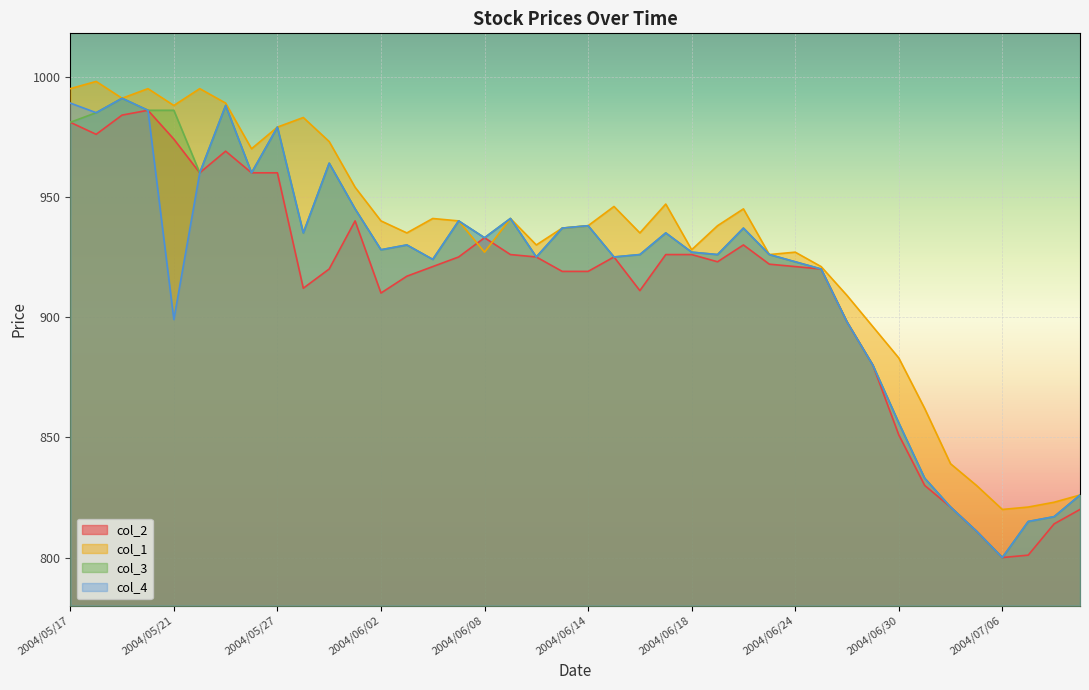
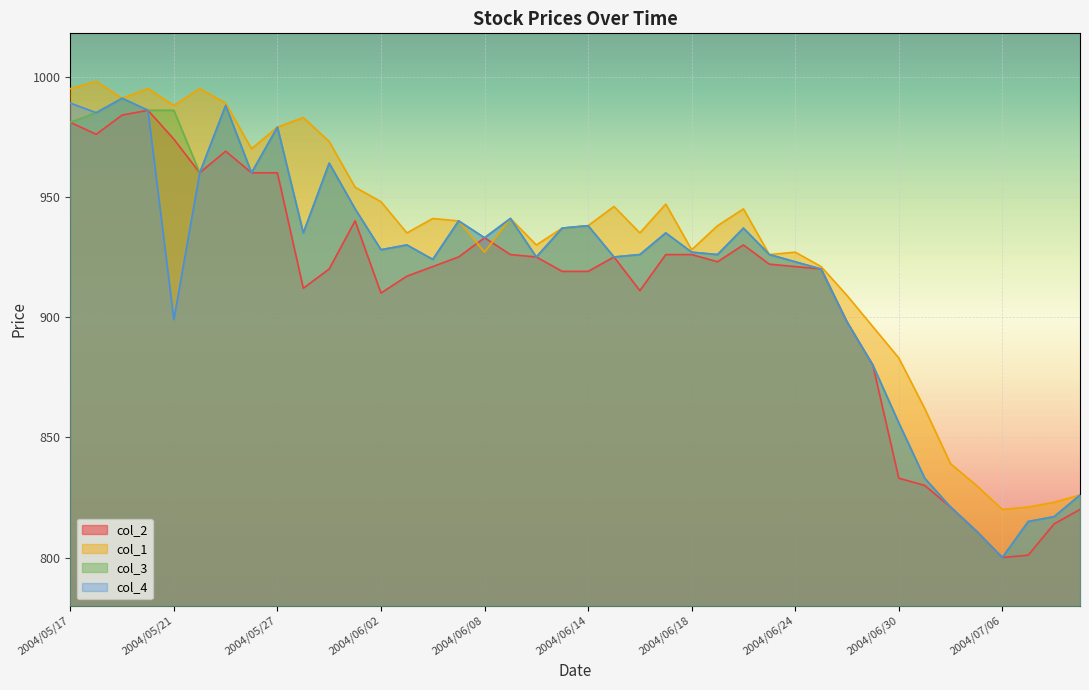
  {
    "col_2": {
      "2004/05/21": 974,
      "2004/05/27": 960,
      "2004/06/02": 910,
      "2004/06/14": 919,
      "2004/06/24": 921,
-     "2004/06/30": 851
+     "2004/06/30": 833
    },
    "col_1": {
      "2004/05/17": 995,
      "2004/05/21": 988,
-     "2004/06/02": 940,
+     "2004/06/02": 948,
      "2004/06/08": 927,
      "2004/06/24": 927,
      "2004/06/30": 883,
      "2004/07/06": 820
    },
    "col_3": {
      "2004/05/21": 986
    },
    "col_4": {
      "2004/05/17": 989,
      "2004/05/21": 899
    }
  }
